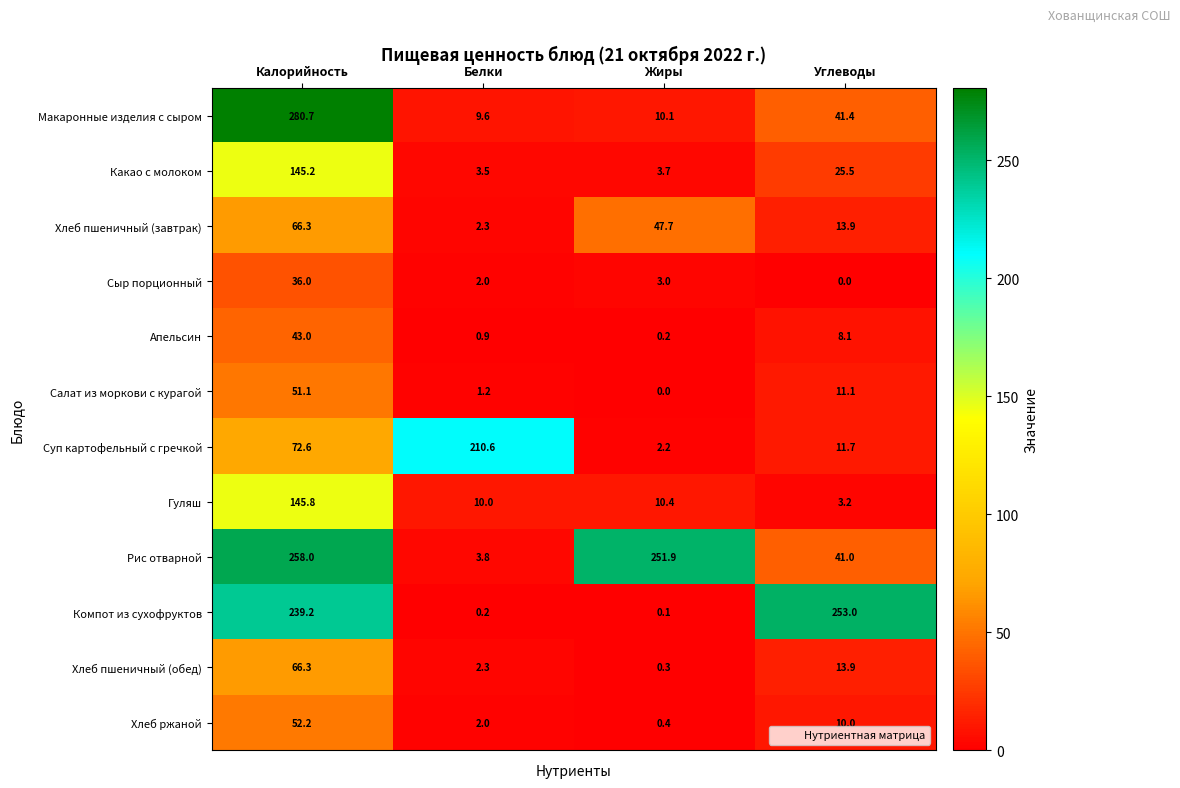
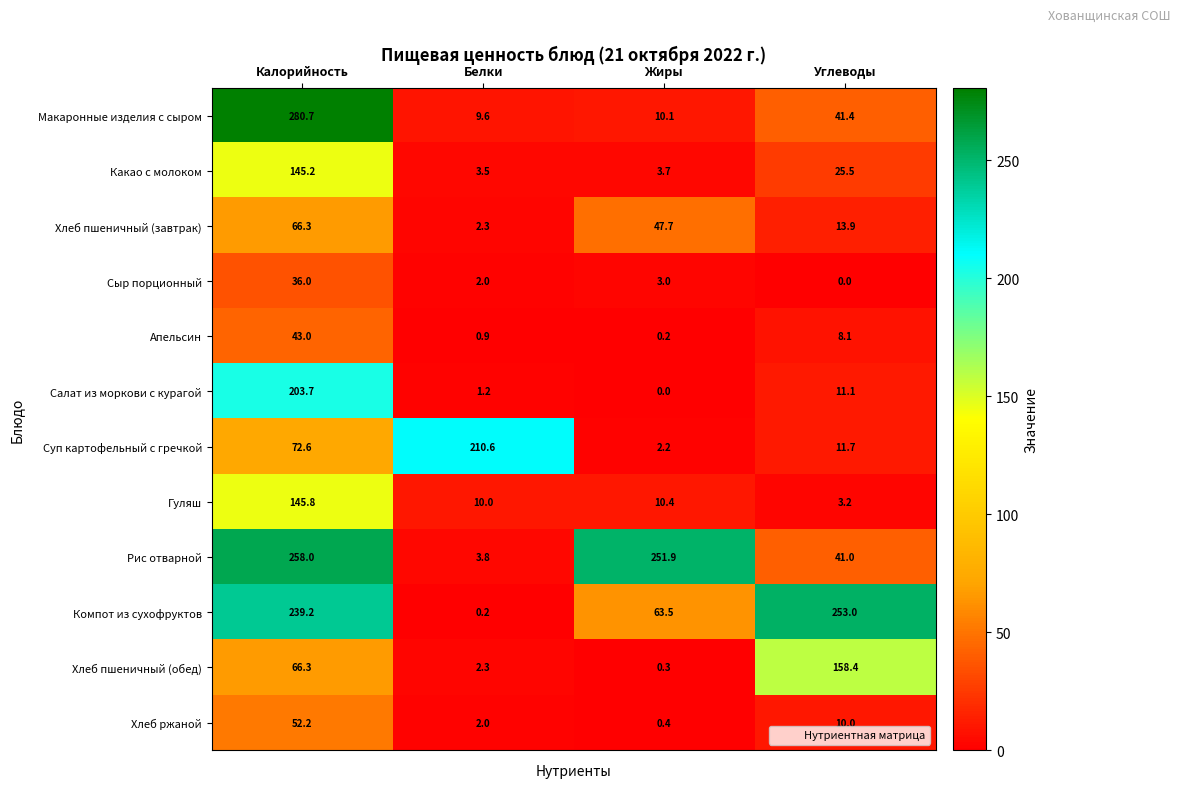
  {
    "Макаронные изделия с сыром": {
      "Калорийность": 280.7,
      "Белки": 9.6,
      "Жиры": 10.1,
      "Углеводы": 41.4
    },
    "Какао с молоком": {
      "Калорийность": 145.2,
      "Белки": 3.5,
      "Жиры": 3.7,
      "Углеводы": 25.5
    },
    "Хлеб пшеничный (завтрак)": {
      "Калорийность": 66.3,
      "Белки": 2.3,
      "Жиры": 47.7,
      "Углеводы": 13.9
    },
    "Сыр порционный": {
      "Калорийность": 36.0,
      "Белки": 2.0,
      "Жиры": 3.0,
      "Углеводы": 0.0
    },
    "Апельсин": {
      "Калорийность": 43.0,
      "Белки": 0.9,
      "Жиры": 0.2,
      "Углеводы": 8.1
    },
    "Салат из моркови с курагой": {
-     "Калорийность": 51.1,
+     "Калорийность": 203.7,
      "Белки": 1.2,
      "Жиры": 0.0,
      "Углеводы": 11.1
    },
    "Суп картофельный с гречкой": {
      "Калорийность": 72.6,
      "Белки": 210.6,
      "Жиры": 2.2,
      "Углеводы": 11.7
    },
    "Гуляш": {
      "Калорийность": 145.8,
      "Белки": 10.0,
      "Жиры": 10.4,
      "Углеводы": 3.2
    },
    "Рис отварной": {
      "Калорийность": 258.0,
      "Белки": 3.8,
      "Жиры": 251.9,
      "Углеводы": 41.0
    },
    "Компот из сухофруктов": {
      "Калорийность": 239.2,
      "Белки": 0.2,
-     "Жиры": 0.1,
+     "Жиры": 63.5,
      "Углеводы": 253.0
    },
    "Хлеб пшеничный (обед)": {
      "Калорийность": 66.3,
      "Белки": 2.3,
      "Жиры": 0.3,
-     "Углеводы": 13.9
+     "Углеводы": 158.4
    },
    "Хлеб ржаной": {
      "Калорийность": 52.2,
      "Белки": 2.0,
      "Жиры": 0.4
    }
  }
